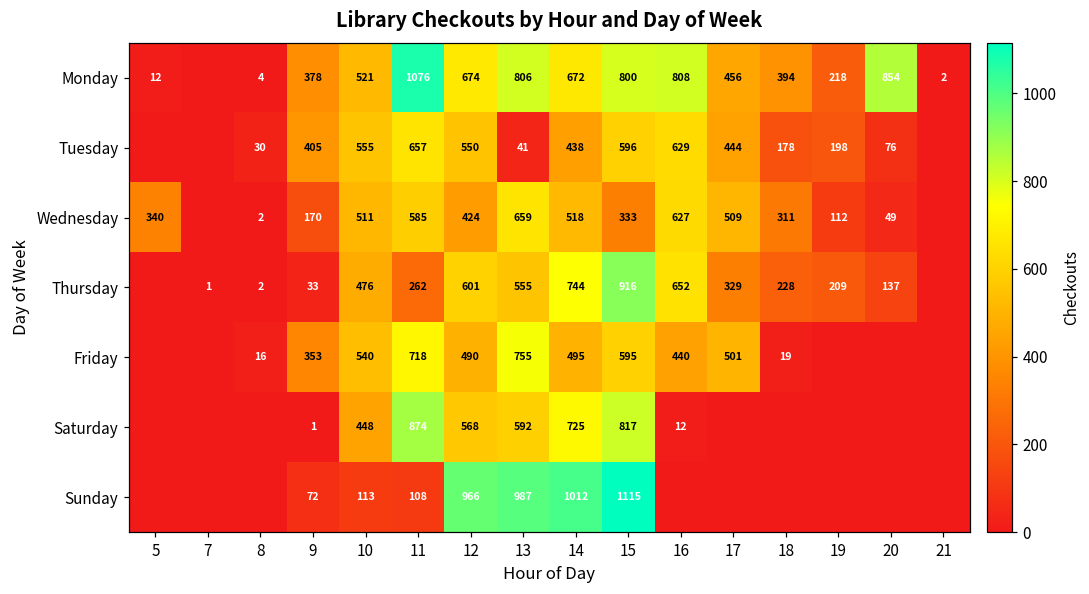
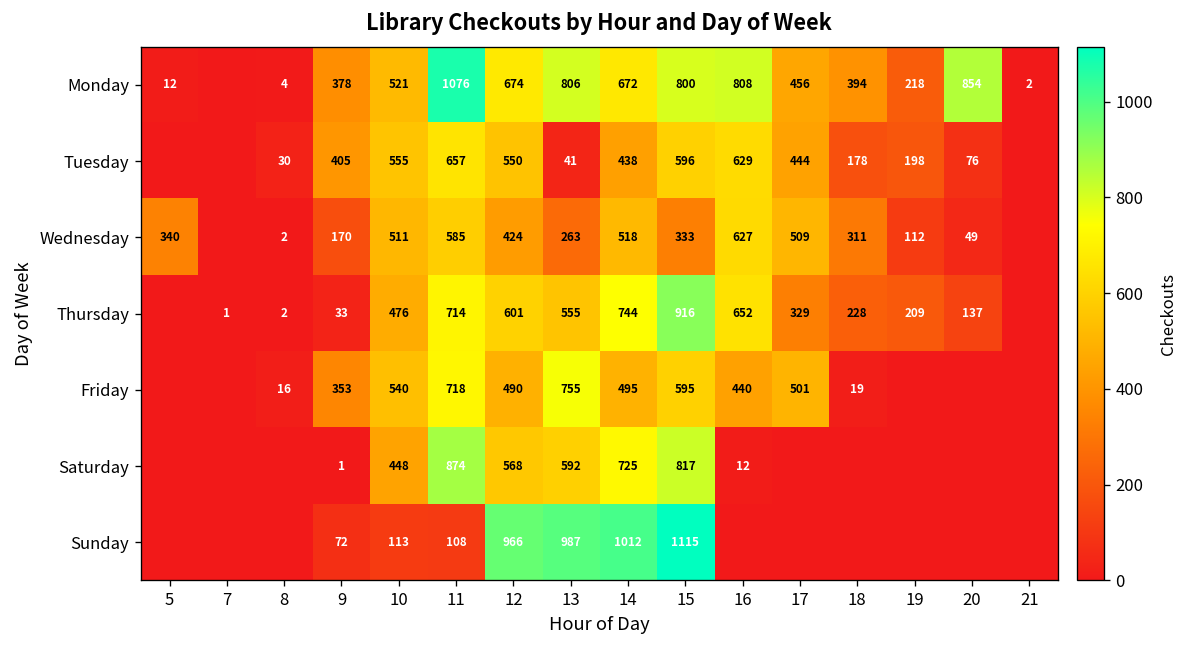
  {
    "Monday": {
      "5": 12,
      "8": 4,
      "9": 378,
      "10": 521,
      "11": 1076,
      "12": 674,
      "13": 806,
      "14": 672,
      "15": 800,
      "16": 808,
      "17": 456,
      "18": 394,
      "19": 218,
      "20": 854,
      "21": 2
    },
    "Tuesday": {
      "8": 30,
      "9": 405,
      "10": 555,
      "11": 657,
      "12": 550,
      "13": 41,
      "14": 438,
      "15": 596,
      "16": 629,
      "17": 444,
      "18": 178,
      "19": 198,
      "20": 76
    },
    "Wednesday": {
      "5": 340,
      "8": 2,
      "9": 170,
      "10": 511,
      "11": 585,
      "12": 424,
-     "13": 659,
+     "13": 263,
      "14": 518,
      "15": 333,
      "16": 627,
      "17": 509,
      "18": 311,
      "19": 112,
      "20": 49
    },
    "Thursday": {
      "7": 1,
      "8": 2,
      "9": 33,
      "10": 476,
-     "11": 262,
+     "11": 714,
      "12": 601,
      "13": 555,
      "14": 744,
      "15": 916,
      "16": 652,
      "17": 329,
      "18": 228,
      "19": 209,
      "20": 137
    },
    "Friday": {
      "8": 16,
      "9": 353,
      "10": 540,
      "11": 718,
      "12": 490,
      "13": 755,
      "14": 495,
      "15": 595,
      "16": 440,
      "17": 501,
      "18": 19
    },
    "Saturday": {
      "9": 1,
      "10": 448,
      "11": 874,
      "12": 568,
      "13": 592,
      "14": 725,
      "15": 817,
      "16": 12
    },
    "Sunday": {
      "9": 72,
      "10": 113,
      "11": 108,
      "12": 966,
      "13": 987,
      "14": 1012,
      "15": 1115
    }
  }
